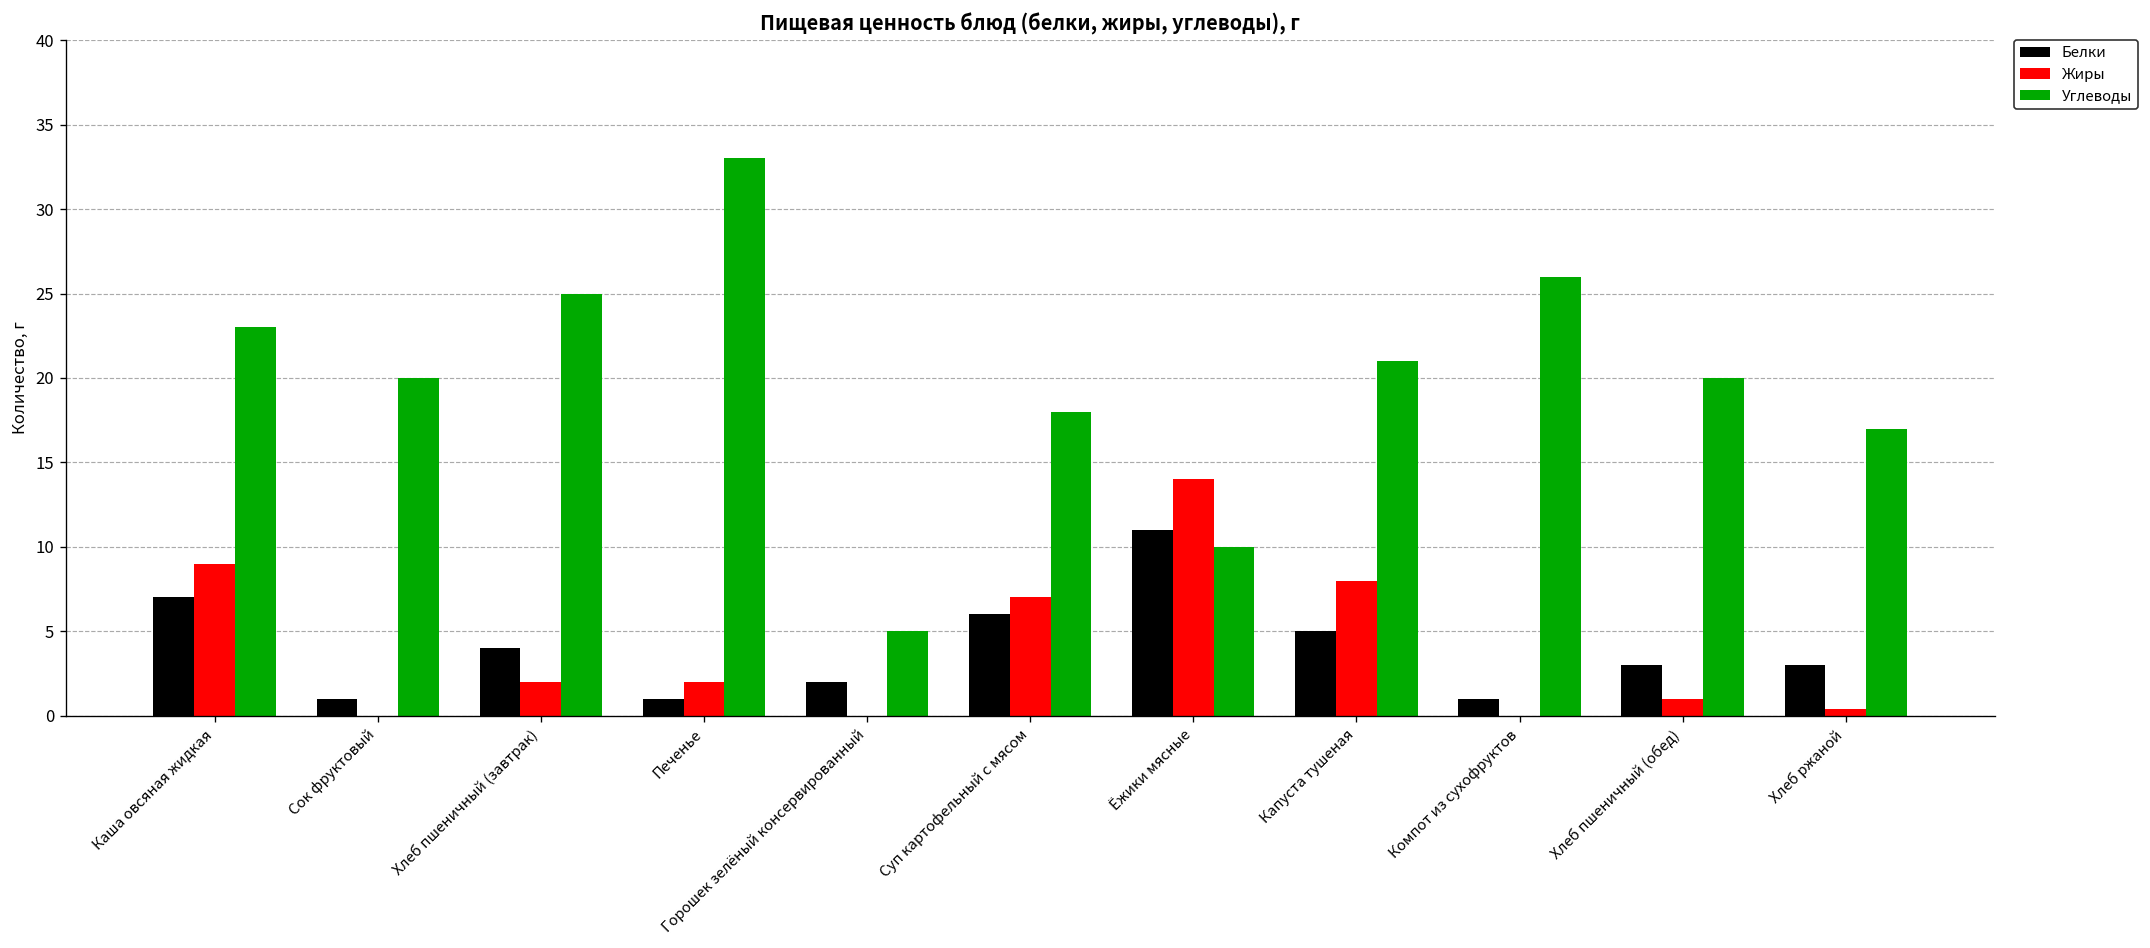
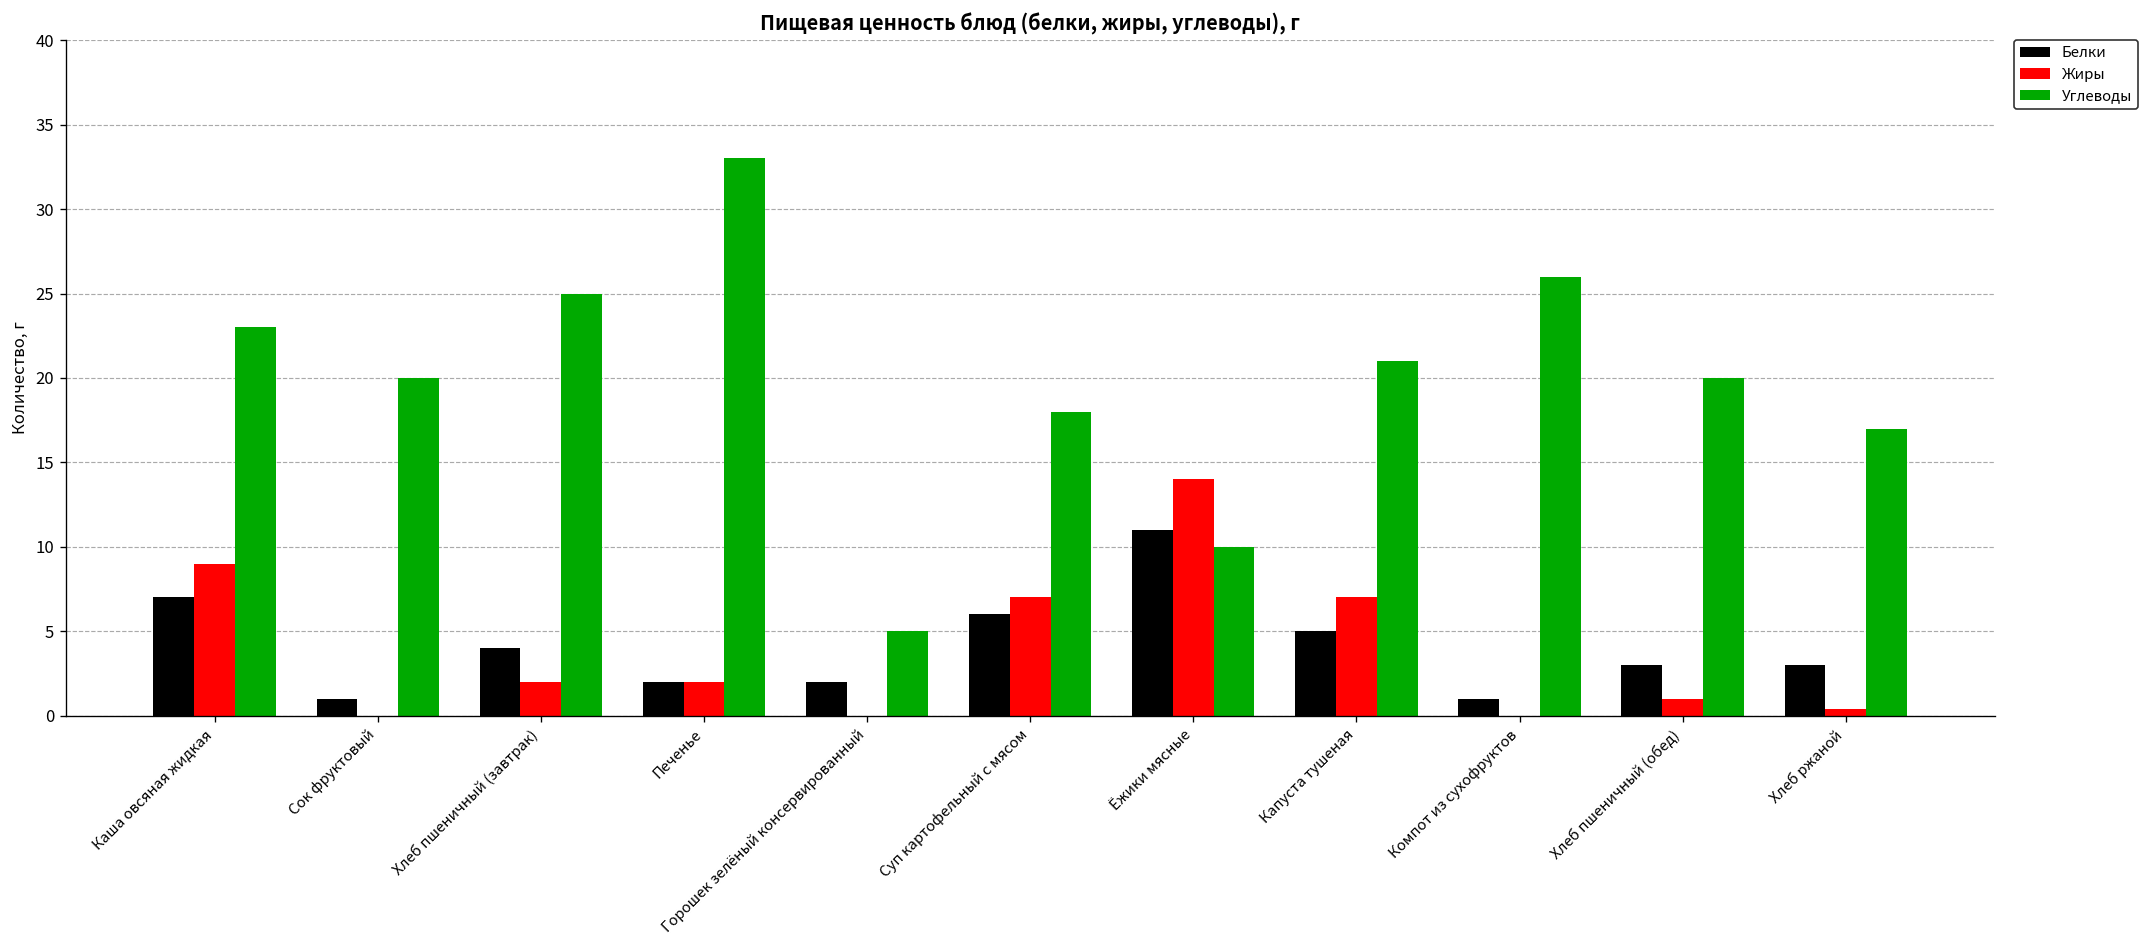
  {
    "Белки": {
      "Каша овсяная жидкая": 7,
      "Сок фруктовый": 1,
      "Хлеб пшеничный (завтрак)": 4,
-     "Печенье": 1,
+     "Печенье": 2,
      "Горошек зелёный консервированный": 2,
      "Суп картофельный с мясом": 6,
      "Ёжики мясные": 11,
      "Капуста тушеная": 5,
      "Компот из сухофруктов": 1,
      "Хлеб пшеничный (обед)": 3,
      "Хлеб ржаной": 3
    },
    "Жиры": {
      "Каша овсяная жидкая": 9,
      "Сок фруктовый": 0,
      "Хлеб пшеничный (завтрак)": 2,
      "Печенье": 2,
      "Горошек зелёный консервированный": 0,
      "Суп картофельный с мясом": 7,
      "Ёжики мясные": 14,
-     "Капуста тушеная": 8,
+     "Капуста тушеная": 7,
      "Компот из сухофруктов": 0,
      "Хлеб пшеничный (обед)": 1,
      "Хлеб ржаной": 0.4
    },
    "Углеводы": {
      "Каша овсяная жидкая": 23,
      "Сок фруктовый": 20,
      "Хлеб пшеничный (завтрак)": 25,
      "Печенье": 33,
      "Горошек зелёный консервированный": 5,
      "Суп картофельный с мясом": 18,
      "Ёжики мясные": 10,
      "Капуста тушеная": 21,
      "Компот из сухофруктов": 26,
      "Хлеб пшеничный (обед)": 20,
      "Хлеб ржаной": 17
    }
  }
